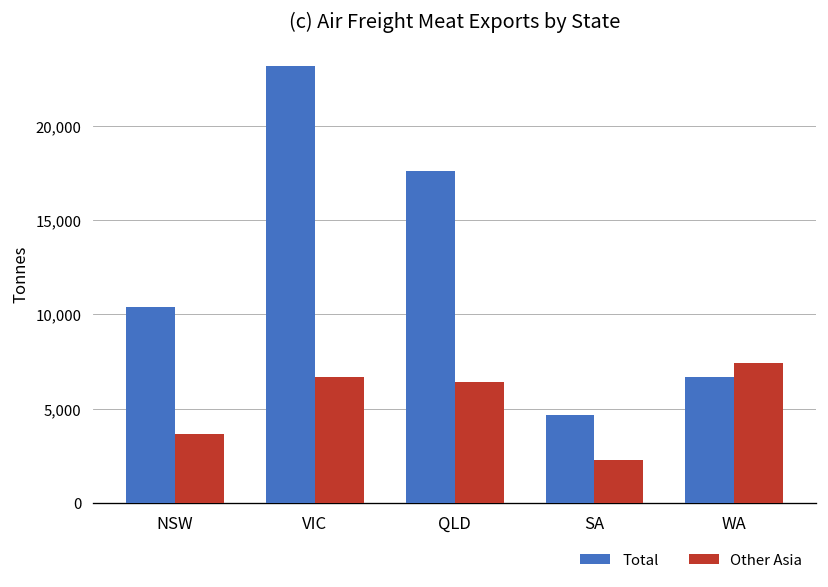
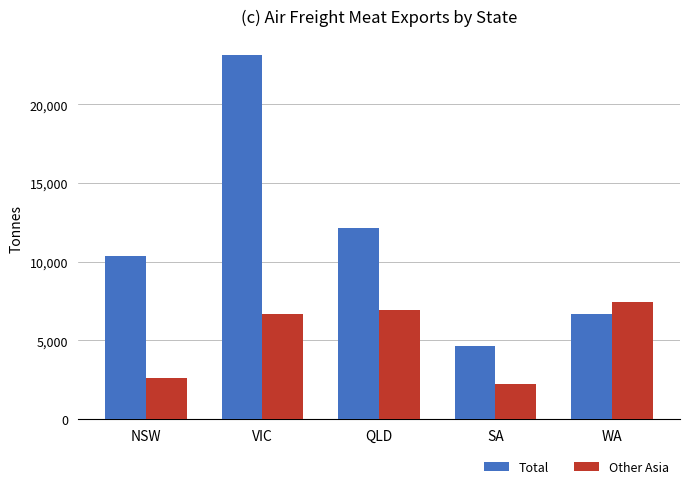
  {
    "Total": {
      "NSW": "10,400",
      "VIC": "23,200",
-     "QLD": "17,600",
+     "QLD": "12,100",
      "SA": "4,600",
      "WA": "6,700"
    },
    "Other Asia": {
-     "NSW": "3,700",
+     "NSW": "2,600",
      "VIC": "6,700",
-     "QLD": "6,400",
+     "QLD": "6,900",
      "SA": "2,300",
      "WA": "7,400"
    }
  }
